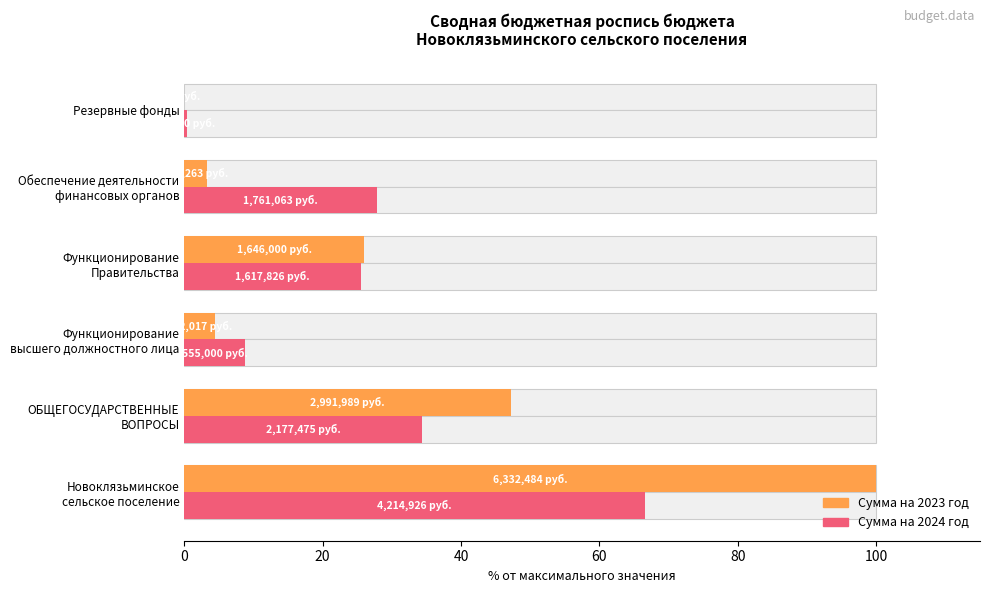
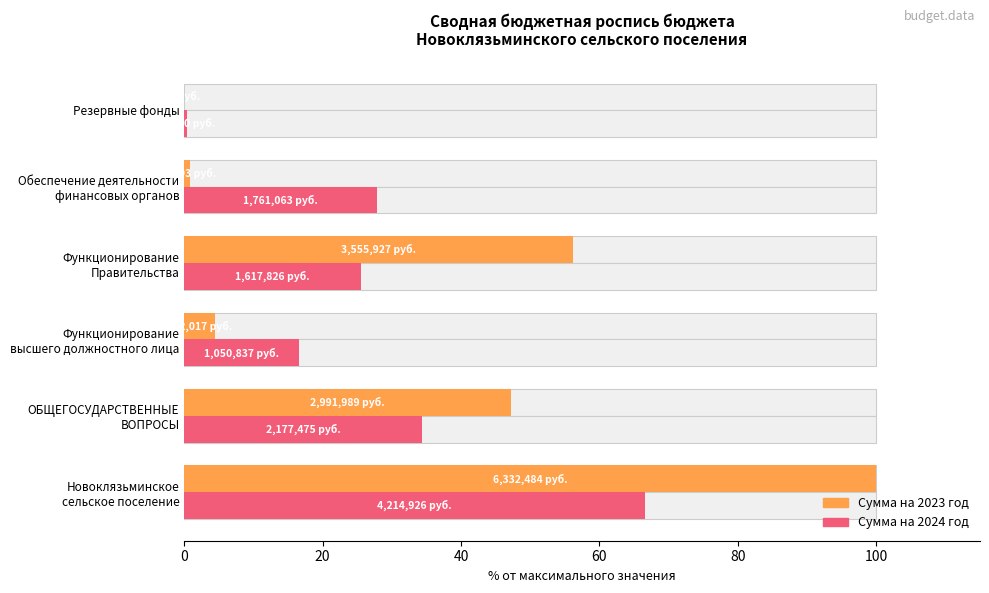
  {
    "Сумма на 2023 год": {
-     "Обеспечение деятельности финансовых органов": "3",
-     "Функционирование Правительства": "1,646,000"
+     "Обеспечение деятельности финансовых органов": "1",
+     "Функционирование Правительства": "3,555,927"
    },
    "Сумма на 2024 год": {
-     "Функционирование высшего должностного лица": "555,000"
+     "Функционирование высшего должностного лица": "1,050,837"
    }
  }
